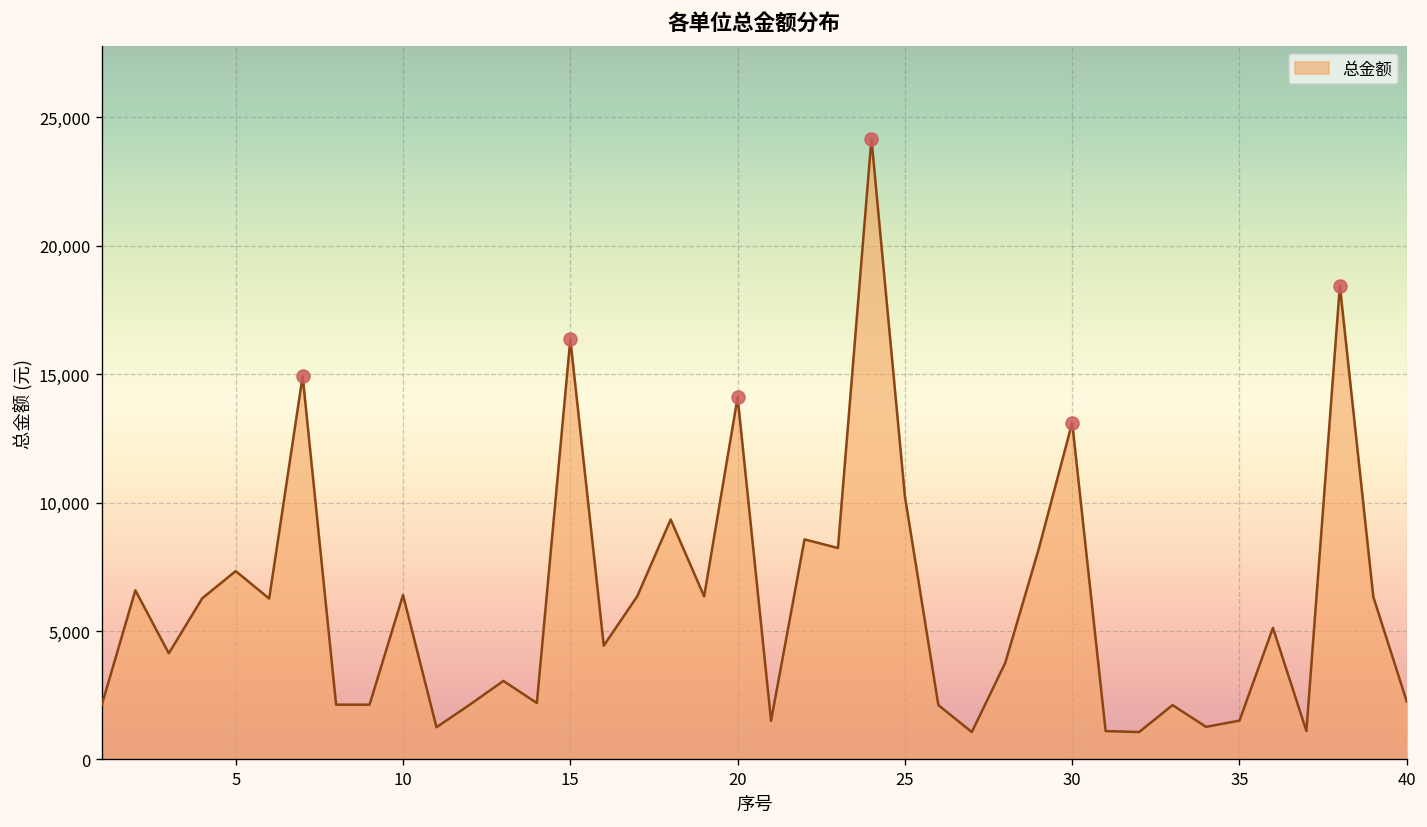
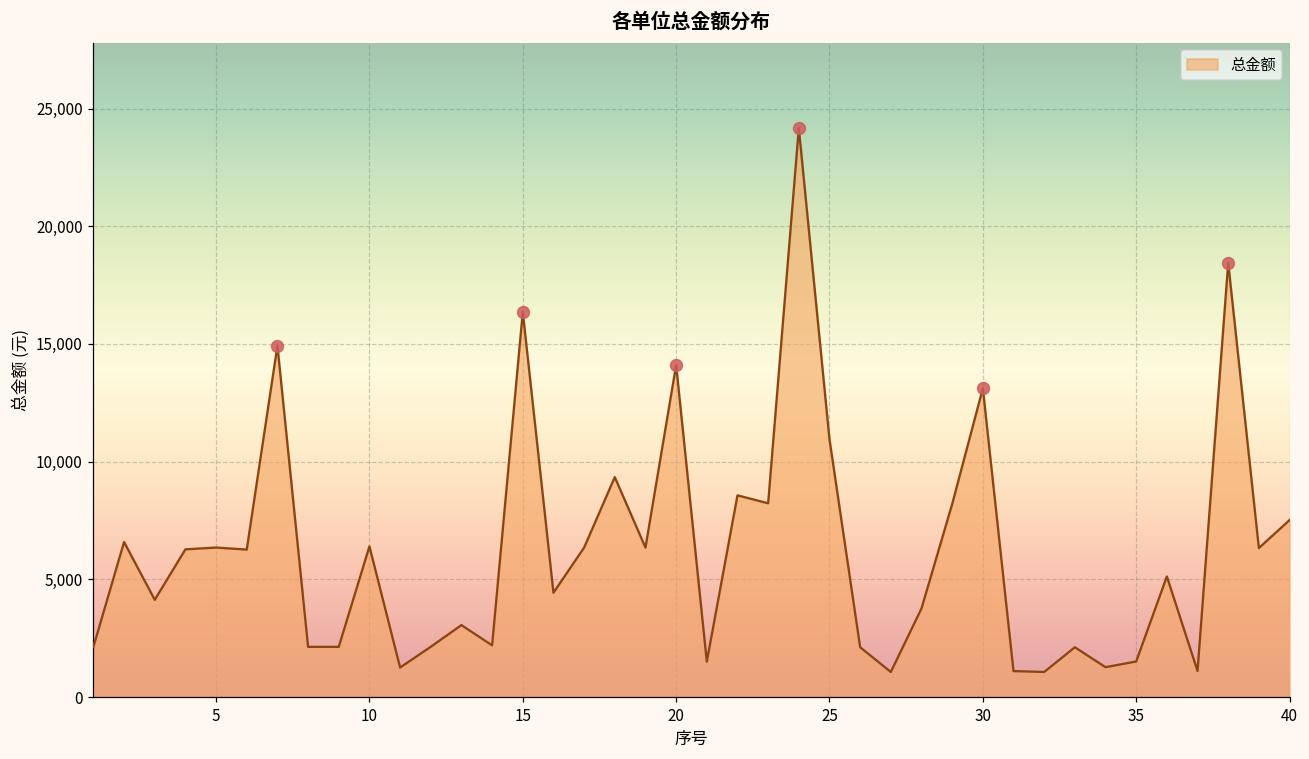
  {
    "总金额": {
-     "5": "7,300",
+     "5": "6,400",
      "10": "6,400",
-     "25": "10,200",
+     "25": "11,000",
      "35": "1,500",
-     "40": "2,300"
+     "40": "7,500"
    }
  }
